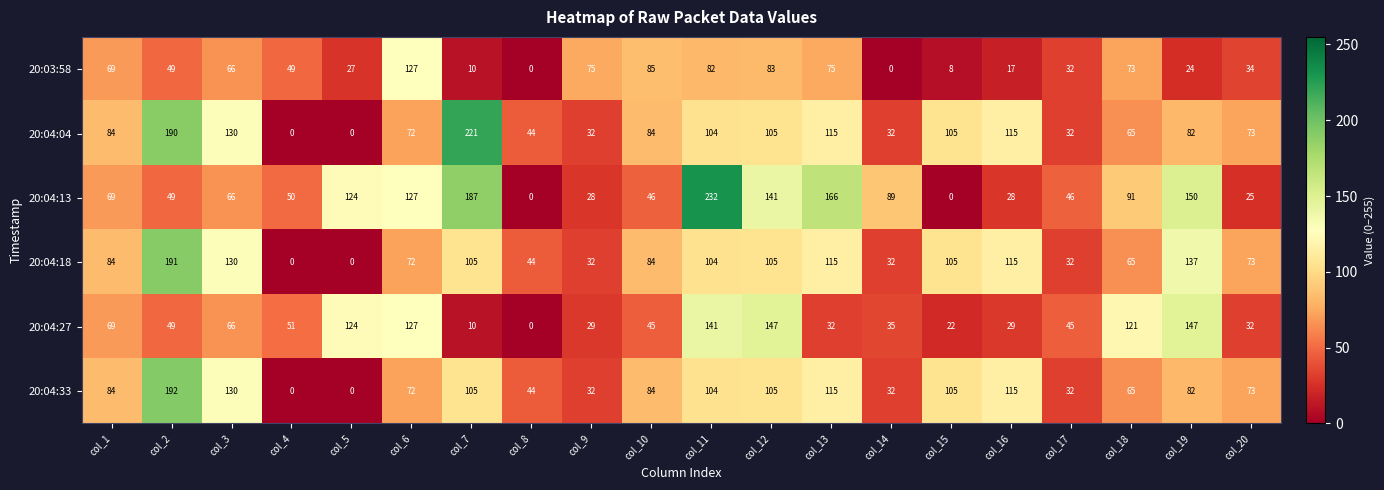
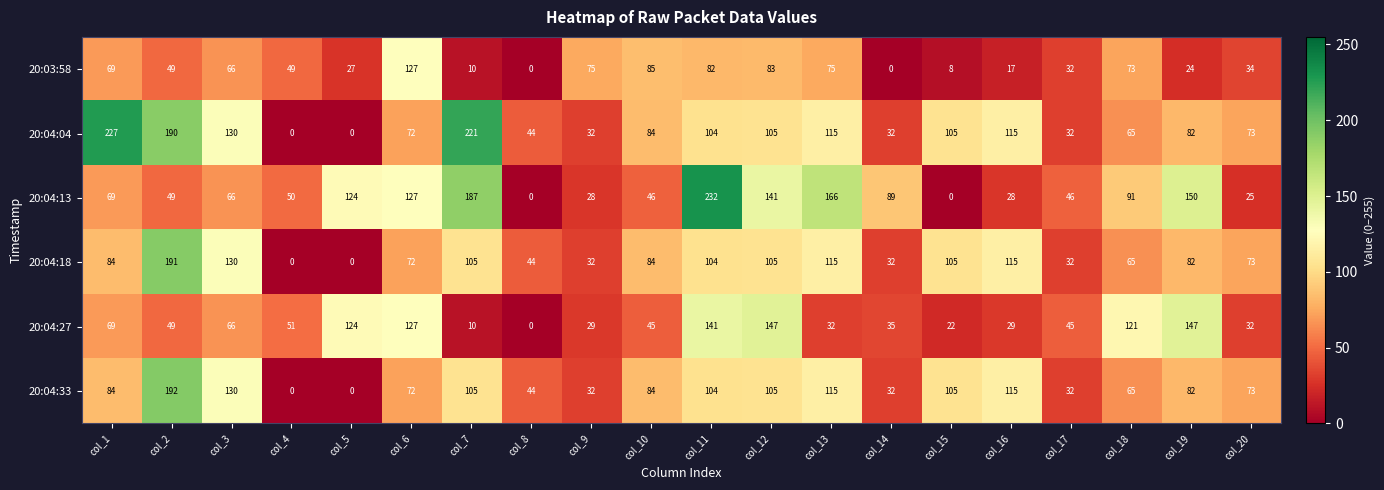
  {
    "20:03:58": {
      "col_1": 69,
      "col_2": 49,
      "col_3": 66,
      "col_4": 49,
      "col_5": 27,
      "col_6": 127,
      "col_7": 10,
      "col_8": 0,
      "col_9": 75,
      "col_10": 85,
      "col_11": 82,
      "col_12": 83,
      "col_13": 75,
      "col_14": 0,
      "col_15": 8,
      "col_16": 17,
      "col_17": 32,
      "col_18": 73,
      "col_19": 24,
      "col_20": 34
    },
    "20:04:04": {
-     "col_1": 84,
+     "col_1": 227,
      "col_2": 190,
      "col_3": 130,
      "col_4": 0,
      "col_5": 0,
      "col_6": 72,
      "col_7": 221,
      "col_8": 44,
      "col_9": 32,
      "col_10": 84,
      "col_11": 104,
      "col_12": 105,
      "col_13": 115,
      "col_14": 32,
      "col_15": 105,
      "col_16": 115,
      "col_17": 32,
      "col_18": 65,
      "col_19": 82,
      "col_20": 73
    },
    "20:04:13": {
      "col_1": 69,
      "col_2": 49,
      "col_3": 66,
      "col_4": 50,
      "col_5": 124,
      "col_6": 127,
      "col_7": 187,
      "col_8": 0,
      "col_9": 28,
      "col_10": 46,
      "col_11": 232,
      "col_12": 141,
      "col_13": 166,
      "col_14": 89,
      "col_15": 0,
      "col_16": 28,
      "col_17": 46,
      "col_18": 91,
      "col_19": 150,
      "col_20": 25
    },
    "20:04:18": {
      "col_1": 84,
      "col_2": 191,
      "col_3": 130,
      "col_4": 0,
      "col_5": 0,
      "col_6": 72,
      "col_7": 105,
      "col_8": 44,
      "col_9": 32,
      "col_10": 84,
      "col_11": 104,
      "col_12": 105,
      "col_13": 115,
      "col_14": 32,
      "col_15": 105,
      "col_16": 115,
      "col_17": 32,
      "col_18": 65,
-     "col_19": 137,
+     "col_19": 82,
      "col_20": 73
    },
    "20:04:27": {
      "col_1": 69,
      "col_2": 49,
      "col_3": 66,
      "col_4": 51,
      "col_5": 124,
      "col_6": 127,
      "col_7": 10,
      "col_8": 0,
      "col_9": 29,
      "col_10": 45,
      "col_11": 141,
      "col_12": 147,
      "col_13": 32,
      "col_14": 35,
      "col_15": 22,
      "col_16": 29,
      "col_17": 45,
      "col_18": 121,
      "col_19": 147,
      "col_20": 32
    },
    "20:04:33": {
      "col_1": 84,
      "col_2": 192,
      "col_3": 130,
      "col_4": 0,
      "col_5": 0,
      "col_6": 72,
      "col_7": 105,
      "col_8": 44,
      "col_9": 32,
      "col_10": 84,
      "col_11": 104,
      "col_12": 105,
      "col_13": 115,
      "col_14": 32,
      "col_15": 105,
      "col_16": 115,
      "col_17": 32,
      "col_18": 65,
      "col_19": 82,
      "col_20": 73
    }
  }
